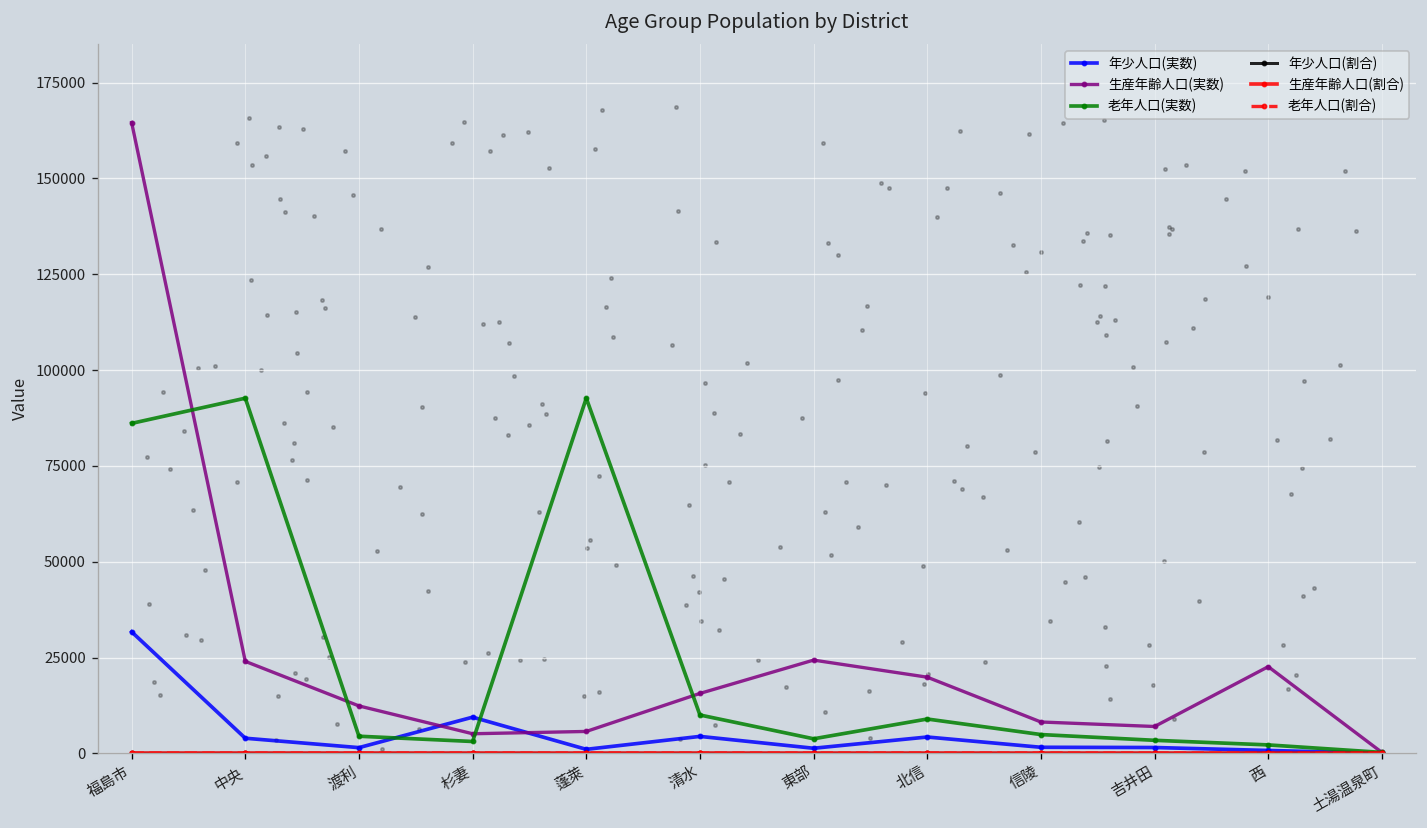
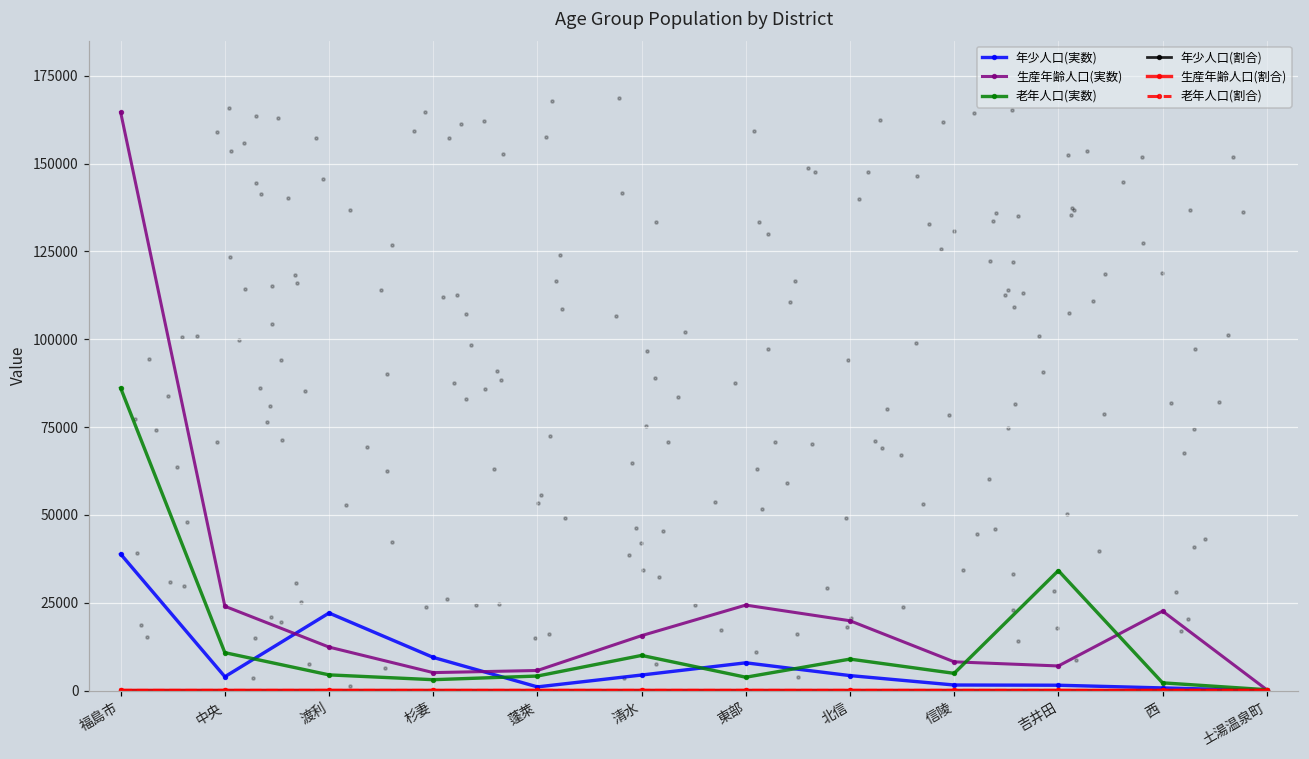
  {
    "年少人口(実数)": {
-     "福島市": 32000,
+     "福島市": 39000,
      "中央": 4000,
-     "渡利": 1000,
+     "渡利": 22000,
      "杉妻": 9000,
      "蓬萊": 1000,
      "清水": 4000,
-     "東部": 1000,
+     "東部": 8000,
      "北信": 4000,
      "信陵": 2000,
      "吉井田": 2000
    },
    "生産年齢人口(実数)": {
      "福島市": 165000,
      "中央": 24000,
      "渡利": 12000,
      "杉妻": 5000,
      "蓬萊": 6000,
      "清水": 16000,
      "東部": 24000,
      "北信": 20000,
      "信陵": 8000,
      "吉井田": 7000,
      "西": 23000
    },
    "老年人口(実数)": {
      "福島市": 86000,
-     "中央": 93000,
+     "中央": 11000,
      "渡利": 4000,
      "杉妻": 3000,
-     "蓬萊": 93000,
+     "蓬萊": 4000,
      "清水": 10000,
      "東部": 4000,
      "北信": 9000,
      "信陵": 5000,
-     "吉井田": 3000,
+     "吉井田": 34000,
      "西": 2000
    },
    "老年人口(割合)": {
      "福島市": 0,
      "中央": 0,
      "渡利": 0,
      "杉妻": 0,
      "蓬萊": 0,
      "清水": 0,
      "東部": 0,
      "北信": 0,
      "信陵": 0,
      "吉井田": 0
    }
  }
